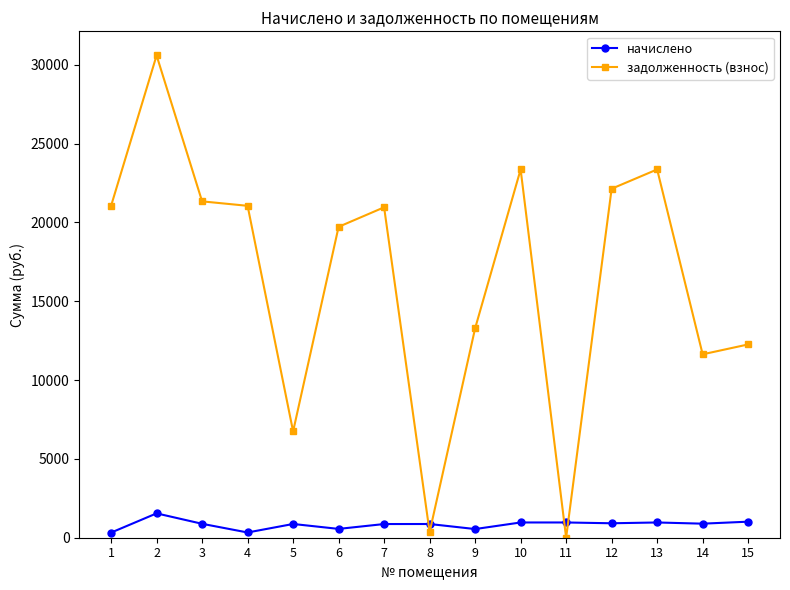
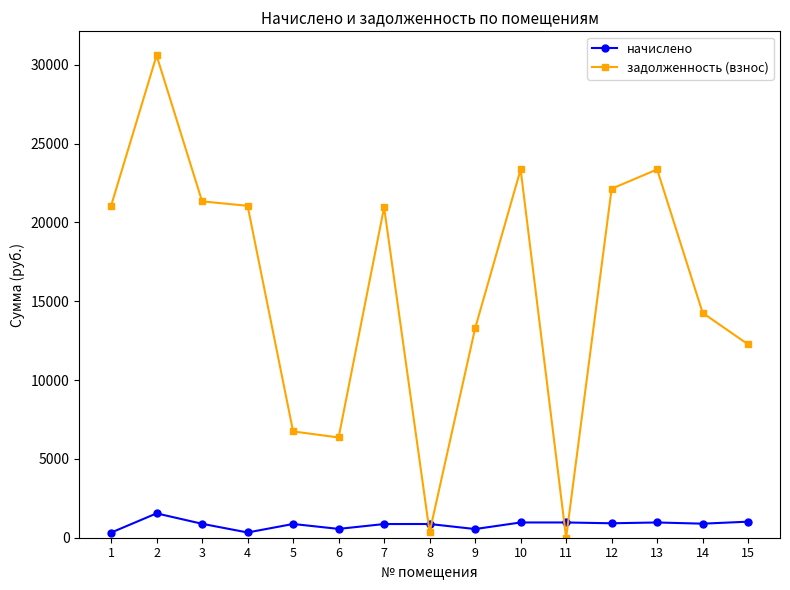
  {
    "начислено": {
      "1": 300,
      "2": 1500,
      "3": 900,
      "4": 300,
      "5": 900,
      "6": 600,
      "7": 900,
      "8": 900,
      "9": 500,
      "10": 1000,
      "11": 1000,
      "12": 900,
      "13": 1000,
      "14": 900,
      "15": 1000
    },
    "задолженность (взнос)": {
      "1": 21000,
      "2": 30600,
      "3": 21300,
      "4": 21000,
      "5": 6700,
-     "6": 19700,
+     "6": 6400,
      "7": 21000,
      "8": 400,
      "9": 13300,
      "10": 23400,
      "11": 0,
      "12": 22100,
      "13": 23400,
-     "14": 11600,
+     "14": 14300,
      "15": 12300
    }
  }
